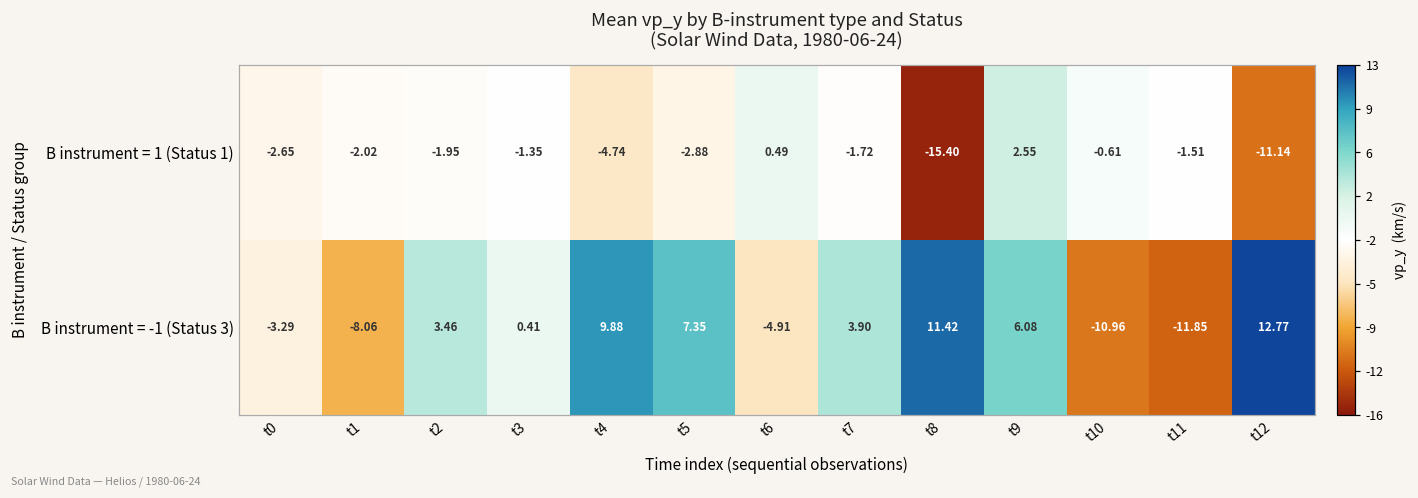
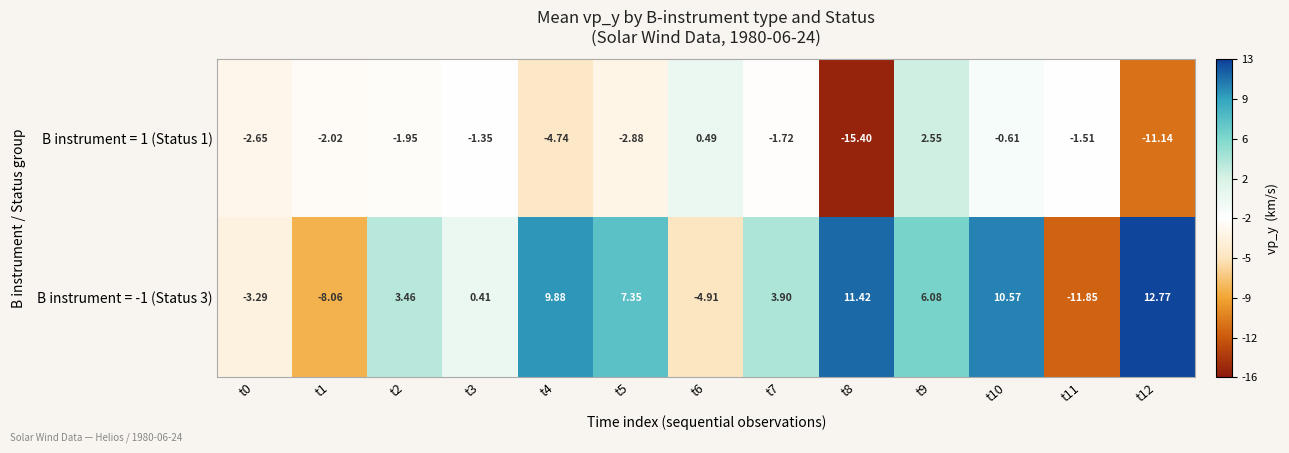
  {
    "B instrument = 1 (Status 1)": {
      "t0": -2.65,
      "t1": -2.02,
      "t2": -1.95,
      "t3": -1.35,
      "t4": -4.74,
      "t5": -2.88,
      "t6": 0.49,
      "t7": -1.72,
      "t8": -15.40,
      "t9": 2.55,
      "t10": -0.61,
      "t11": -1.51,
      "t12": -11.14
    },
    "B instrument = -1 (Status 3)": {
      "t0": -3.29,
      "t1": -8.06,
      "t2": 3.46,
      "t3": 0.41,
      "t4": 9.88,
      "t5": 7.35,
      "t6": -4.91,
      "t7": 3.90,
      "t8": 11.42,
      "t9": 6.08,
-     "t10": -10.96,
+     "t10": 10.57,
      "t11": -11.85,
      "t12": 12.77
    }
  }
